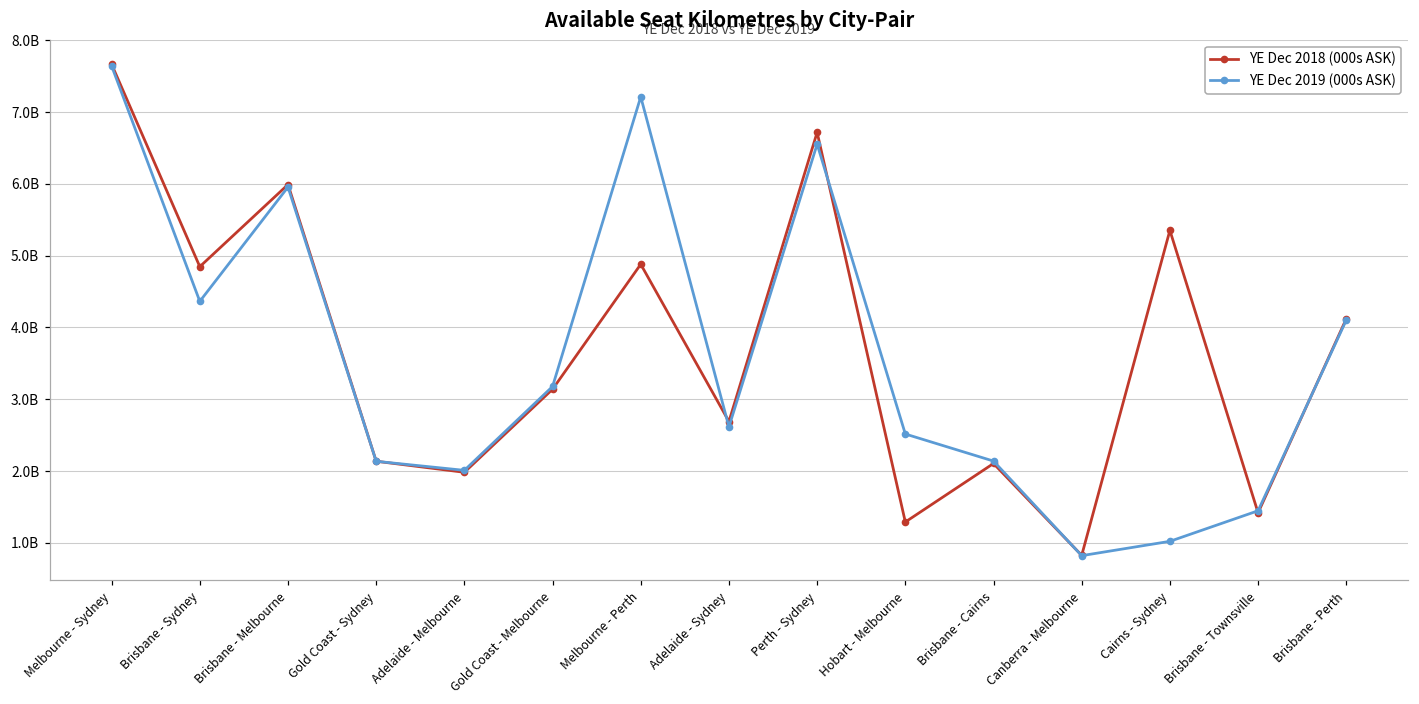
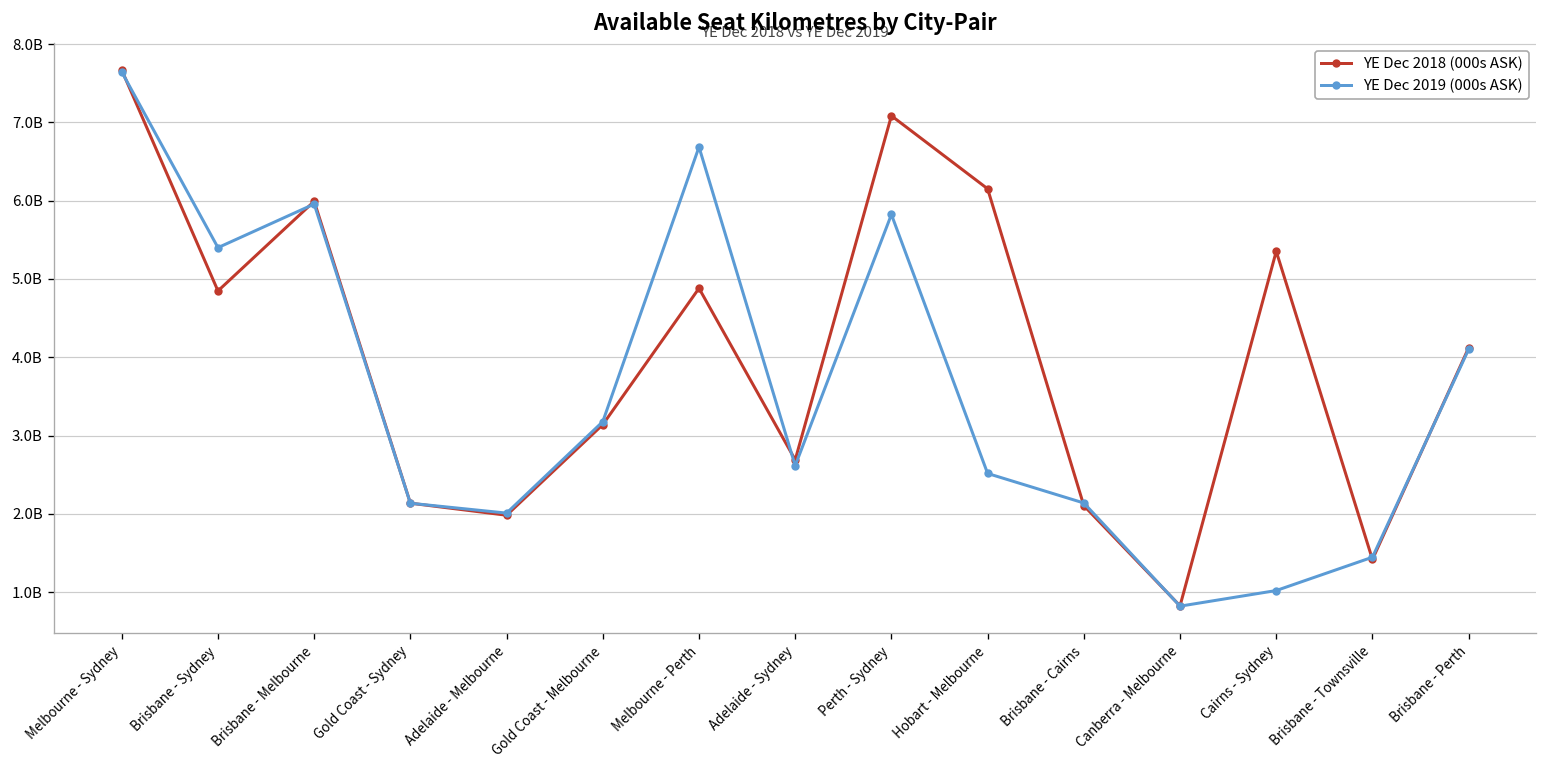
  {
    "YE Dec 2018 (000s ASK)": {
      "Brisbane - Sydney": 4800000000,
      "Melbourne - Perth": 4900000000,
      "Adelaide - Sydney": 2700000000,
-     "Perth - Sydney": 6700000000,
-     "Hobart - Melbourne": 1300000000,
+     "Perth - Sydney": 7100000000,
+     "Hobart - Melbourne": 6200000000,
      "Cairns - Sydney": 5400000000
    },
    "YE Dec 2019 (000s ASK)": {
-     "Brisbane - Sydney": 4400000000,
-     "Melbourne - Perth": 7200000000,
+     "Brisbane - Sydney": 5400000000,
+     "Melbourne - Perth": 6700000000,
      "Adelaide - Sydney": 2600000000,
-     "Perth - Sydney": 6600000000,
+     "Perth - Sydney": 5800000000,
      "Hobart - Melbourne": 2500000000,
      "Cairns - Sydney": 1000000000
    }
  }
